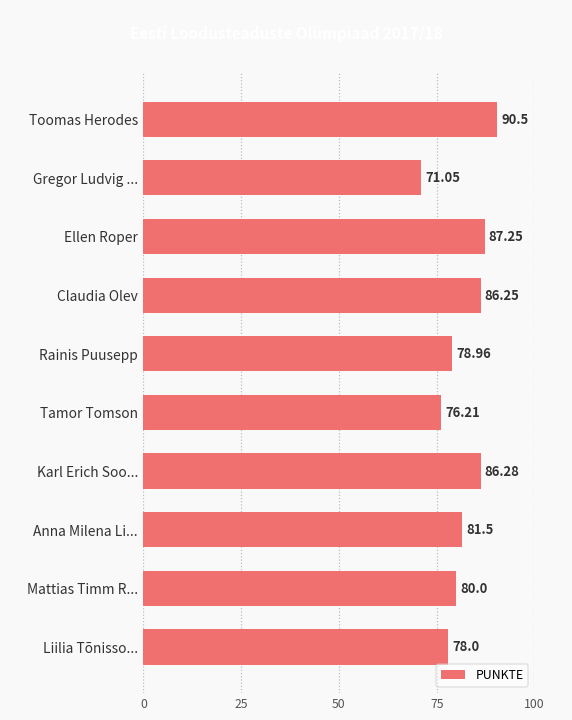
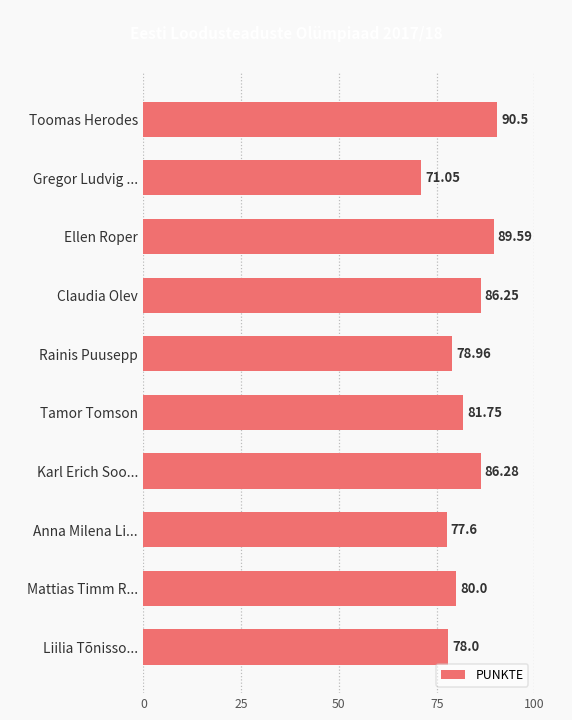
  {
    "Toomas Herodes": 90.5,
    "Gregor Ludvig ...": 71.05,
-   "Ellen Roper": 87.25,
+   "Ellen Roper": 89.59,
    "Claudia Olev": 86.25,
    "Rainis Puusepp": 78.96,
-   "Tamor Tomson": 76.21,
+   "Tamor Tomson": 81.75,
    "Karl Erich Soo...": 86.28,
-   "Anna Milena Li...": 81.5,
+   "Anna Milena Li...": 77.6,
    "Mattias Timm R...": 80.0,
    "Liilia Tõnisso...": 78.0
  }
